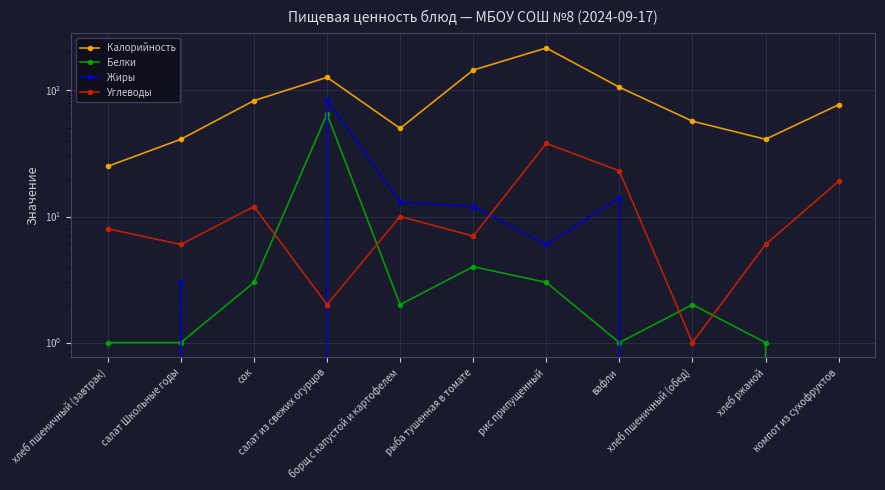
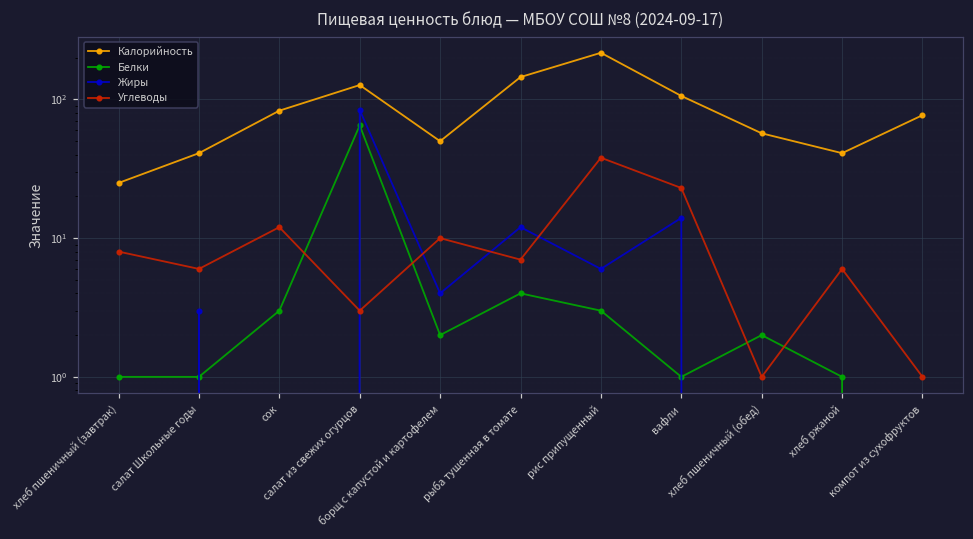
  {
    "Калорийность": {
      "хлеб пшеничный (завтрак)": 25,
      "салат Школьные годы": 41,
      "сок": 80,
      "салат из свежих огурцов": 130,
      "борщ с капустой и картофелем": 50,
      "рыба тушенная в томате": 150,
      "рис припущенный": 220,
      "вафли": 110,
      "хлеб пшеничный (обед)": 60,
      "хлеб ржаной": 41,
      "компот из сухофруктов": 80
    },
    "Белки": {
      "хлеб пшеничный (завтрак)": 1,
      "салат Школьные годы": 1,
      "сок": 3,
      "салат из свежих огурцов": 70,
      "борщ с капустой и картофелем": 2,
      "рыба тушенная в томате": 4,
      "рис припущенный": 3,
      "вафли": 1,
      "хлеб пшеничный (обед)": 2,
      "хлеб ржаной": 1
    },
    "Жиры": {
      "салат Школьные годы": 3,
      "салат из свежих огурцов": 80,
-     "борщ с капустой и картофелем": 13,
+     "борщ с капустой и картофелем": 4,
      "рыба тушенная в томате": 12,
      "рис припущенный": 6,
      "вафли": 14
    },
    "Углеводы": {
      "хлеб пшеничный (завтрак)": 8,
      "салат Школьные годы": 6,
      "сок": 12,
-     "салат из свежих огурцов": 2,
+     "салат из свежих огурцов": 3,
      "борщ с капустой и картофелем": 10,
      "рыба тушенная в томате": 7,
      "рис припущенный": 38,
      "вафли": 23,
      "хлеб пшеничный (обед)": 1,
      "хлеб ржаной": 6,
-     "компот из сухофруктов": 19
+     "компот из сухофруктов": 1
    }
  }
